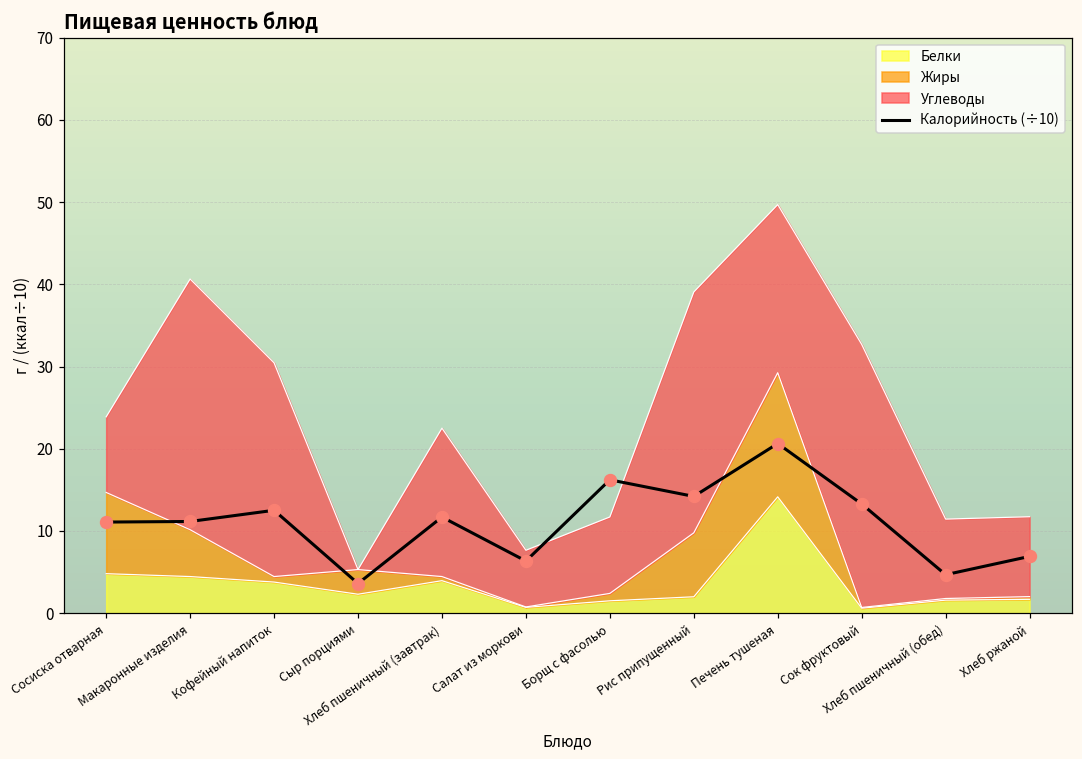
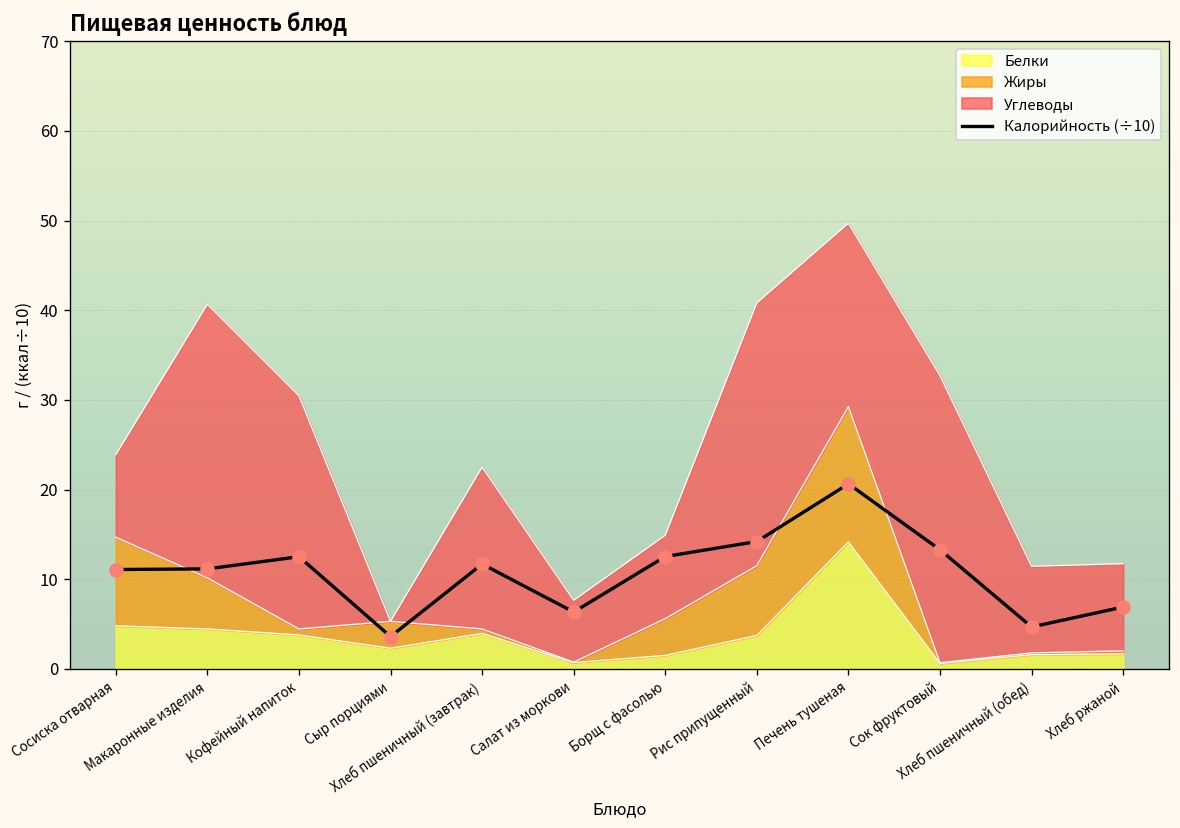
  {
    "Белки": {
      "Сосиска отварная": 5,
      "Макаронные изделия": 4,
      "Кофейный напиток": 4,
      "Сыр порциями": 2,
      "Хлеб пшеничный (завтрак)": 4,
      "Борщ с фасолью": 2,
-     "Рис припущенный": 2,
+     "Рис припущенный": 4,
      "Печень тушеная": 14
    },
    "Жиры": {
-     "Борщ с фасолью": 1,
+     "Борщ с фасолью": 4,
      "Рис припущенный": 8
    },
    "Углеводы": {
      "Борщ с фасолью": 9,
      "Рис припущенный": 29
    },
    "Калорийность (÷10)": {
      "Сосиска отварная": 11,
      "Макаронные изделия": 11,
      "Кофейный напиток": 13,
      "Сыр порциями": 4,
      "Хлеб пшеничный (завтрак)": 12,
      "Салат из моркови": 6,
-     "Борщ с фасолью": 16,
+     "Борщ с фасолью": 13,
      "Рис припущенный": 14,
      "Печень тушеная": 21,
      "Сок фруктовый": 13,
      "Хлеб пшеничный (обед)": 5,
      "Хлеб ржаной": 7
    }
  }
